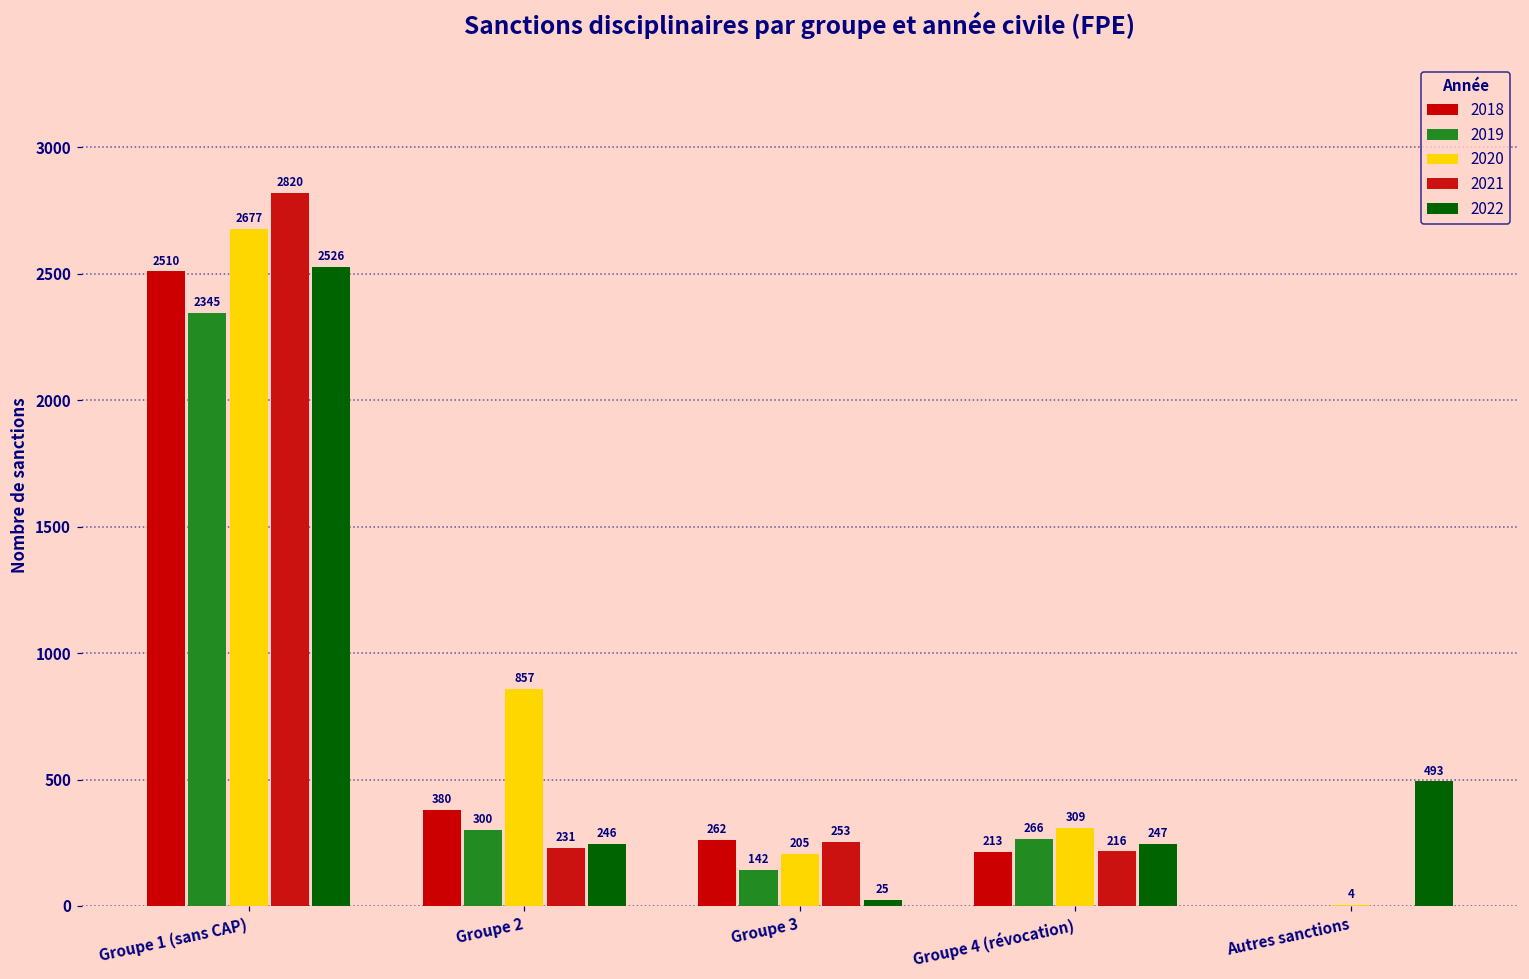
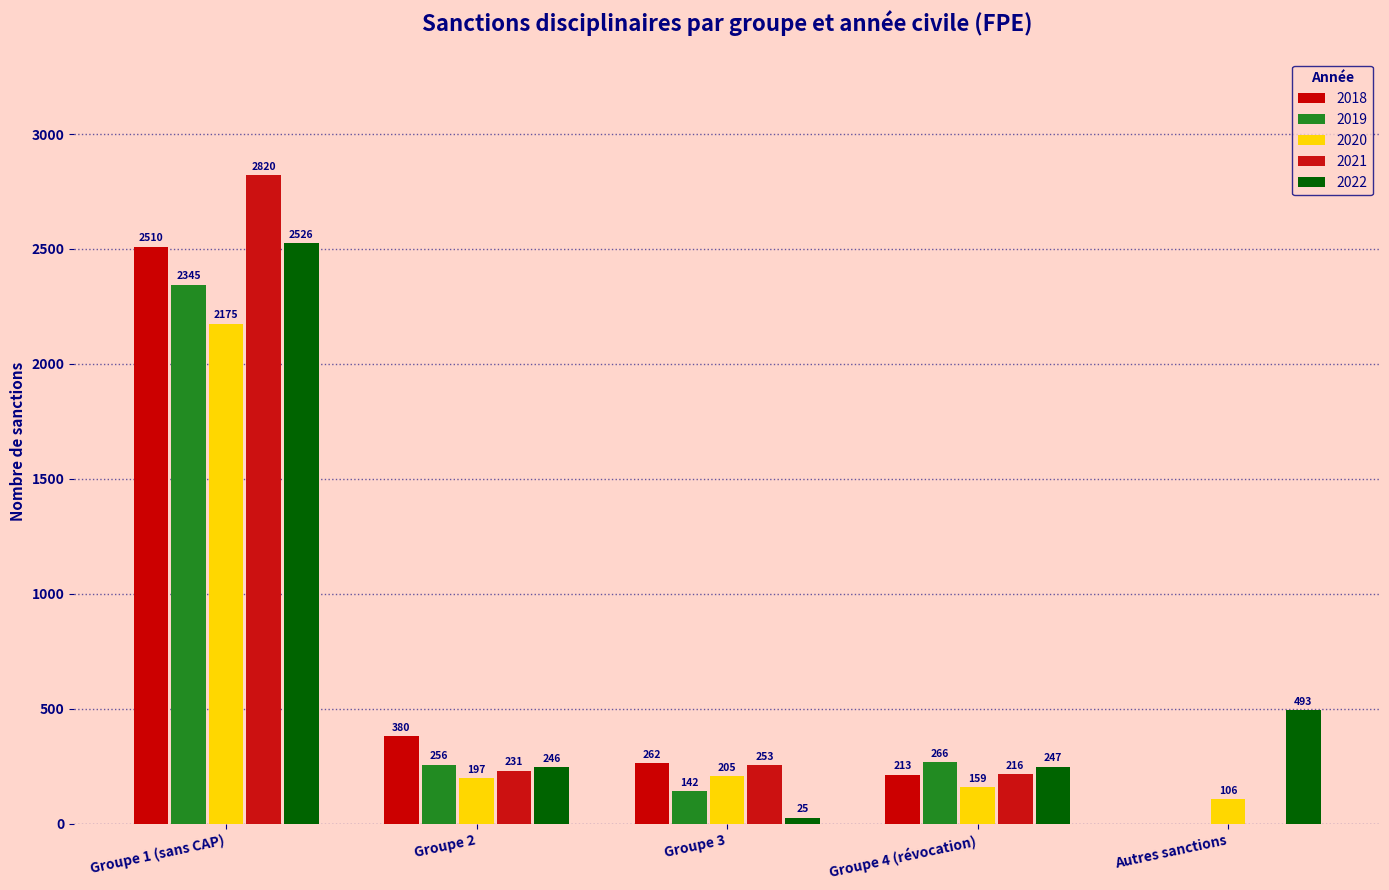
  {
    "2019": {
      "Groupe 1 (sans CAP)": 2345,
-     "Groupe 2": 300,
+     "Groupe 2": 256,
      "Groupe 3": 142,
      "Groupe 4 (révocation)": 266
    },
    "2020": {
-     "Groupe 1 (sans CAP)": 2677,
-     "Groupe 2": 857,
+     "Groupe 1 (sans CAP)": 2175,
+     "Groupe 2": 197,
      "Groupe 3": 205,
-     "Groupe 4 (révocation)": 309,
-     "Autres sanctions": 4
+     "Groupe 4 (révocation)": 159,
+     "Autres sanctions": 106
    },
    "2022": {
      "Groupe 1 (sans CAP)": 2526,
      "Groupe 2": 246,
      "Groupe 3": 25,
      "Groupe 4 (révocation)": 247,
      "Autres sanctions": 493
    }
  }
